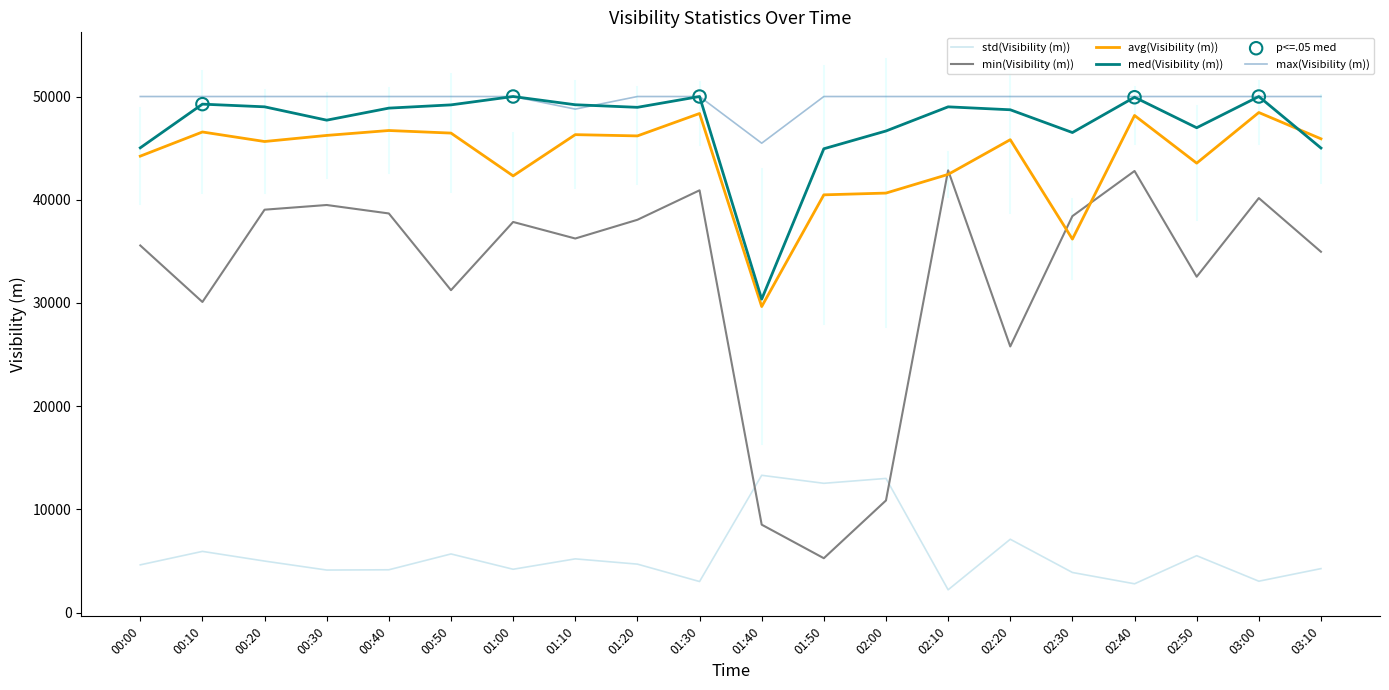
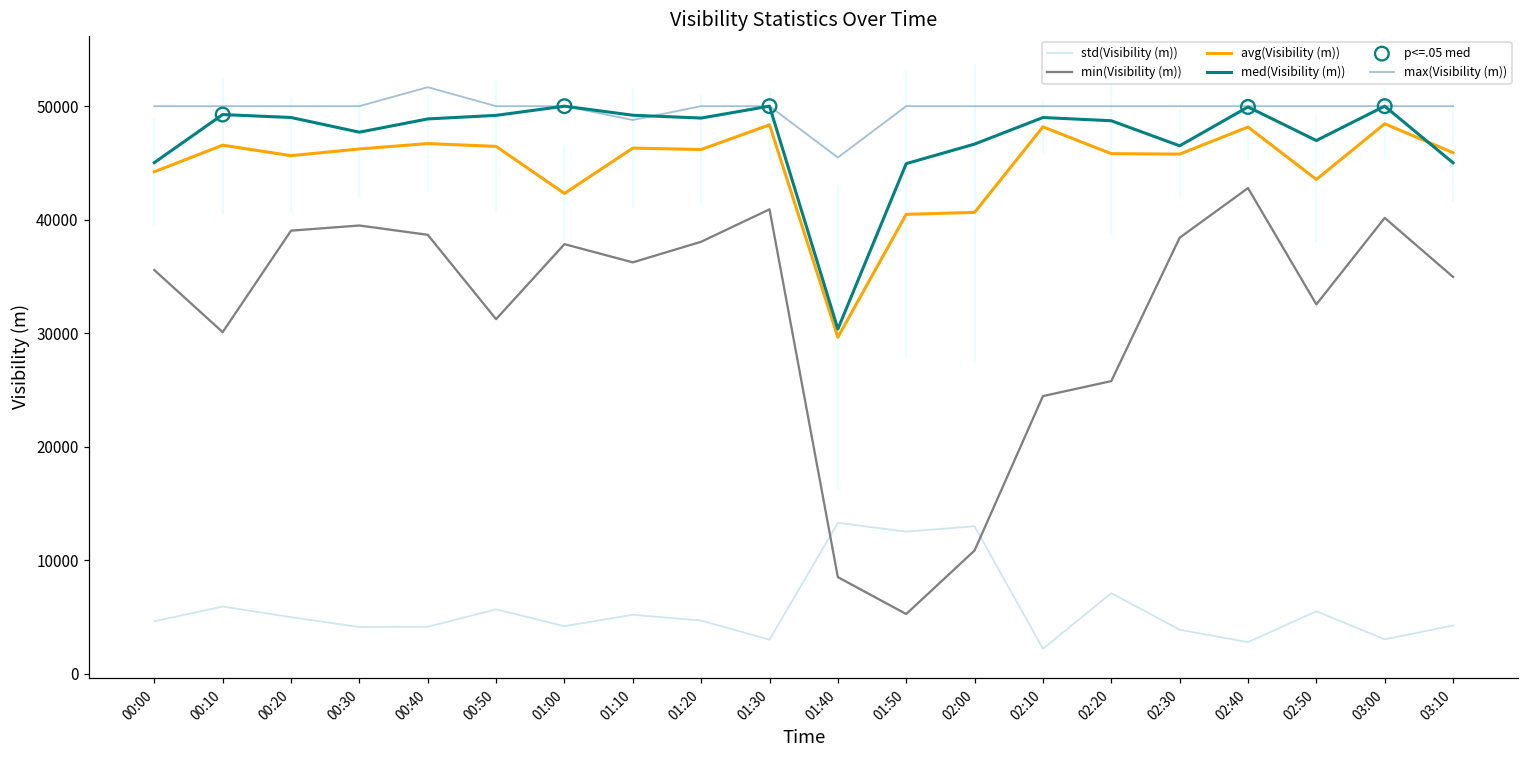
  {
    "min(Visibility (m))": {
      "00:00": 35600,
      "00:10": 30100,
      "00:20": 39000,
      "00:30": 39500,
      "00:40": 38700,
      "00:50": 31200,
      "01:00": 37800,
      "01:10": 36200,
      "01:20": 38100,
      "01:30": 40900,
      "01:40": 8500,
      "01:50": 5300,
      "02:00": 10900,
-     "02:10": 42800,
+     "02:10": 24500,
      "02:20": 25800,
      "02:30": 38400,
      "02:40": 42800,
      "02:50": 32500,
      "03:00": 40200,
      "03:10": 35000
    },
    "avg(Visibility (m))": {
      "00:00": 44200,
      "00:10": 46600,
      "00:20": 45600,
      "00:30": 46200,
      "00:40": 46700,
      "00:50": 46500,
      "01:00": 42300,
      "01:10": 46300,
      "01:20": 46200,
      "01:30": 48400,
      "01:40": 29700,
      "01:50": 40500,
      "02:00": 40600,
-     "02:10": 42500,
+     "02:10": 48200,
      "02:20": 45800,
-     "02:30": 36200,
+     "02:30": 45800,
      "02:40": 48200,
      "02:50": 43500,
      "03:00": 48500,
      "03:10": 45900
    },
    "med(Visibility (m))": {
      "00:00": 45000,
      "00:20": 49000,
      "00:30": 47700,
      "00:40": 48900,
      "00:50": 49200,
      "01:10": 49200,
      "01:20": 49000,
      "01:40": 30400,
      "01:50": 44900,
      "02:00": 46700,
      "02:10": 49000,
      "02:20": 48700,
      "02:30": 46500,
      "02:50": 47000,
      "03:10": 45000
    },
    "max(Visibility (m))": {
      "00:00": 50000,
      "00:10": 50000,
      "00:20": 50000,
      "00:30": 50000,
-     "00:40": 50000,
+     "00:40": 51700,
      "00:50": 50000,
      "01:10": 48800,
      "01:20": 50000,
      "01:40": 45500,
      "01:50": 50000,
      "02:00": 50000,
      "02:10": 50000,
      "02:20": 50000,
      "02:30": 50000,
      "02:50": 50000
    }
  }
